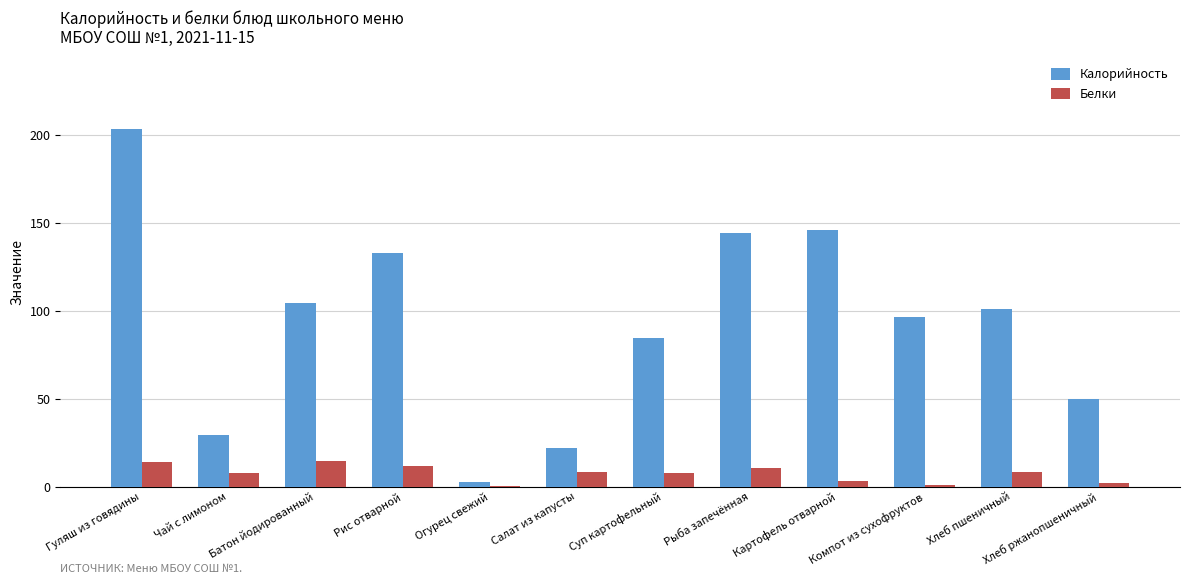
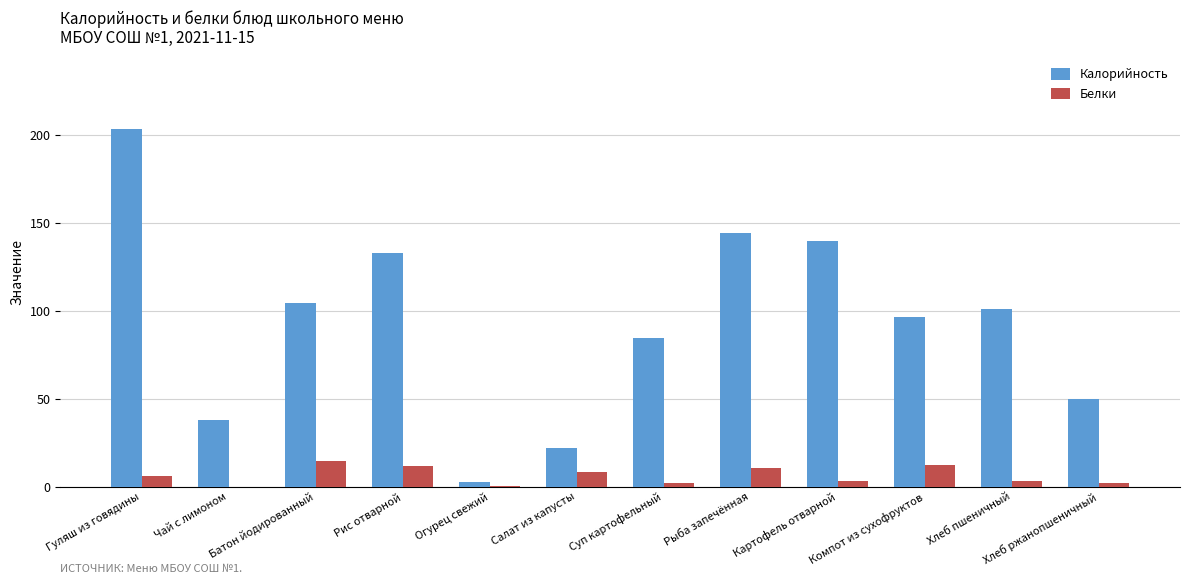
  {
    "Калорийность": {
      "Гуляш из говядины": 204,
-     "Чай с лимоном": 29,
+     "Чай с лимоном": 38,
      "Батон йодированный": 104,
      "Рис отварной": 133,
      "Огурец свежий": 2,
      "Салат из капусты": 22,
      "Суп картофельный": 84,
      "Рыба запечённая": 144,
-     "Картофель отварной": 146,
+     "Картофель отварной": 140,
      "Компот из сухофруктов": 97,
      "Хлеб пшеничный": 101,
      "Хлеб ржанопшеничный": 50
    },
    "Белки": {
-     "Гуляш из говядины": 14,
-     "Чай с лимоном": 8,
+     "Гуляш из говядины": 6,
+     "Чай с лимоном": 0,
      "Батон йодированный": 14,
      "Рис отварной": 12,
      "Салат из капусты": 9,
-     "Суп картофельный": 8,
+     "Суп картофельный": 2,
      "Рыба запечённая": 11,
      "Картофель отварной": 3,
-     "Компот из сухофруктов": 1,
-     "Хлеб пшеничный": 8,
+     "Компот из сухофруктов": 13,
+     "Хлеб пшеничный": 3,
      "Хлеб ржанопшеничный": 2
    }
  }
